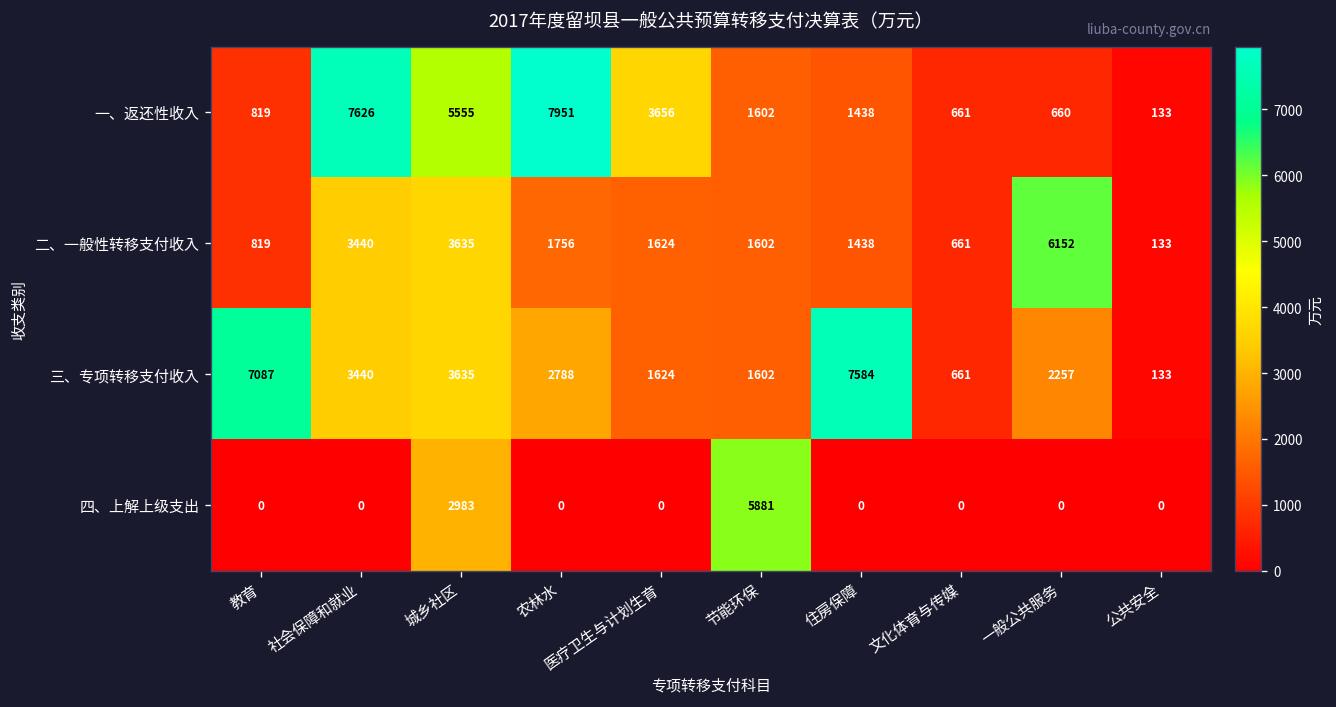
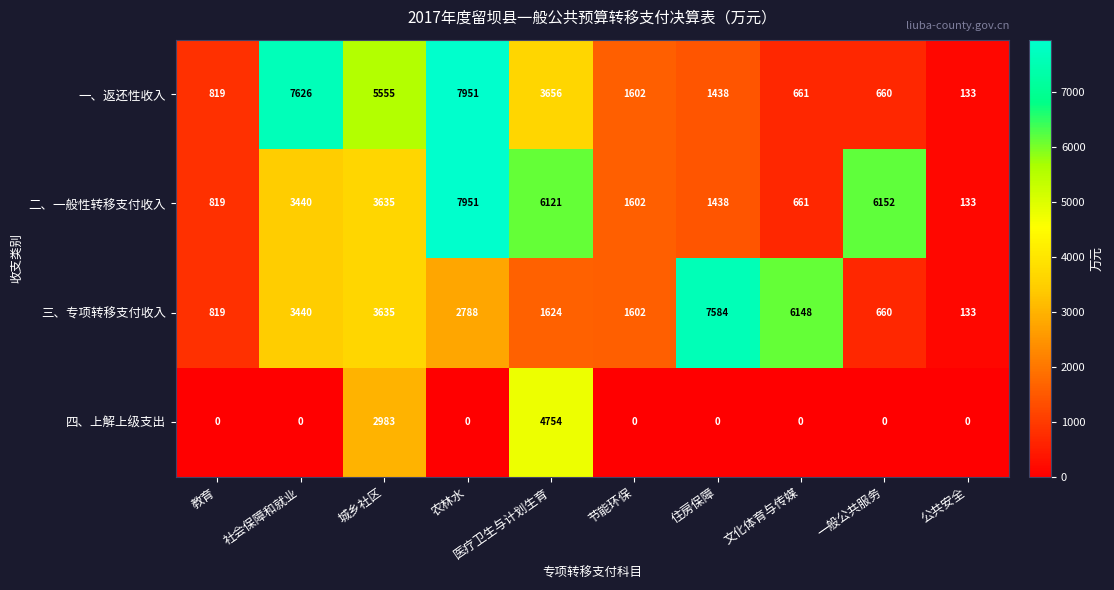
  {
    "一、返还性收入": {
      "教育": 819,
      "社会保障和就业": 7626,
      "城乡社区": 5555,
      "农林水": 7951,
      "医疗卫生与计划生育": 3656,
      "节能环保": 1602,
      "住房保障": 1438,
      "文化体育与传媒": 661,
      "一般公共服务": 660,
      "公共安全": 133
    },
    "二、一般性转移支付收入": {
      "教育": 819,
      "社会保障和就业": 3440,
      "城乡社区": 3635,
-     "农林水": 1756,
-     "医疗卫生与计划生育": 1624,
+     "农林水": 7951,
+     "医疗卫生与计划生育": 6121,
      "节能环保": 1602,
      "住房保障": 1438,
      "文化体育与传媒": 661,
      "一般公共服务": 6152,
      "公共安全": 133
    },
    "三、专项转移支付收入": {
-     "教育": 7087,
+     "教育": 819,
      "社会保障和就业": 3440,
      "城乡社区": 3635,
      "农林水": 2788,
      "医疗卫生与计划生育": 1624,
      "节能环保": 1602,
      "住房保障": 7584,
-     "文化体育与传媒": 661,
-     "一般公共服务": 2257,
+     "文化体育与传媒": 6148,
+     "一般公共服务": 660,
      "公共安全": 133
    },
    "四、上解上级支出": {
      "教育": 0,
      "社会保障和就业": 0,
      "城乡社区": 2983,
      "农林水": 0,
-     "医疗卫生与计划生育": 0,
-     "节能环保": 5881,
+     "医疗卫生与计划生育": 4754,
+     "节能环保": 0,
      "住房保障": 0,
      "文化体育与传媒": 0,
      "一般公共服务": 0,
      "公共安全": 0
    }
  }
